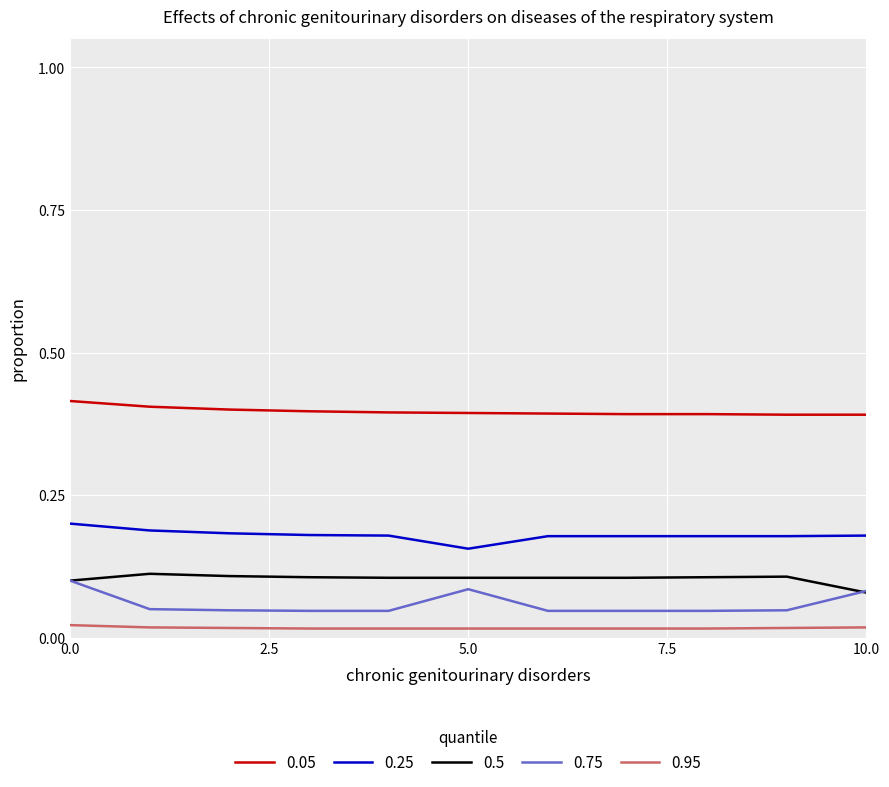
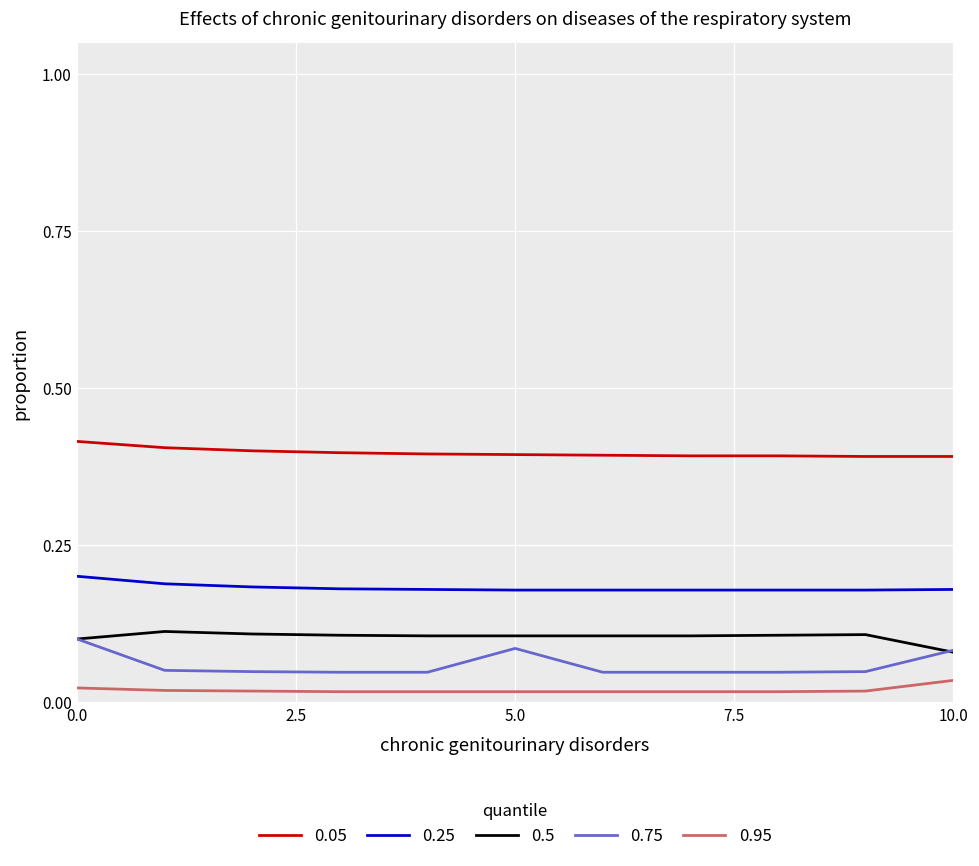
  {
    "0.05": {
      "0.0": 0.42,
      "5.0": 0.39,
      "10.0": 0.39
    },
    "0.25": {
      "0.0": 0.20,
-     "5.0": 0.16,
+     "5.0": 0.18,
      "10.0": 0.18
    },
    "0.5": {
      "5.0": 0.11
    },
    "0.75": {
      "5.0": 0.09
    },
    "0.95": {
      "0.0": 0.02,
      "5.0": 0.02,
-     "10.0": 0.02
+     "10.0": 0.03
    }
  }
